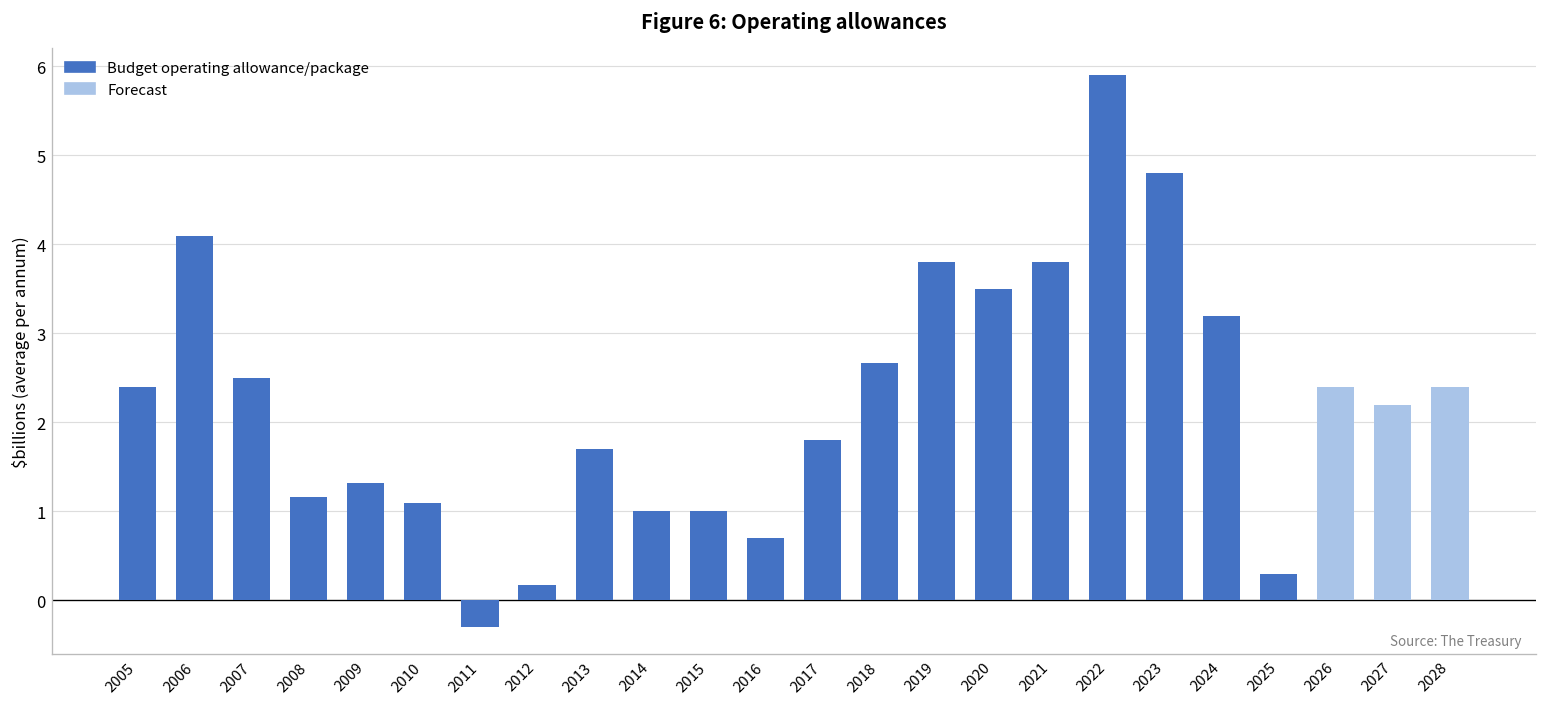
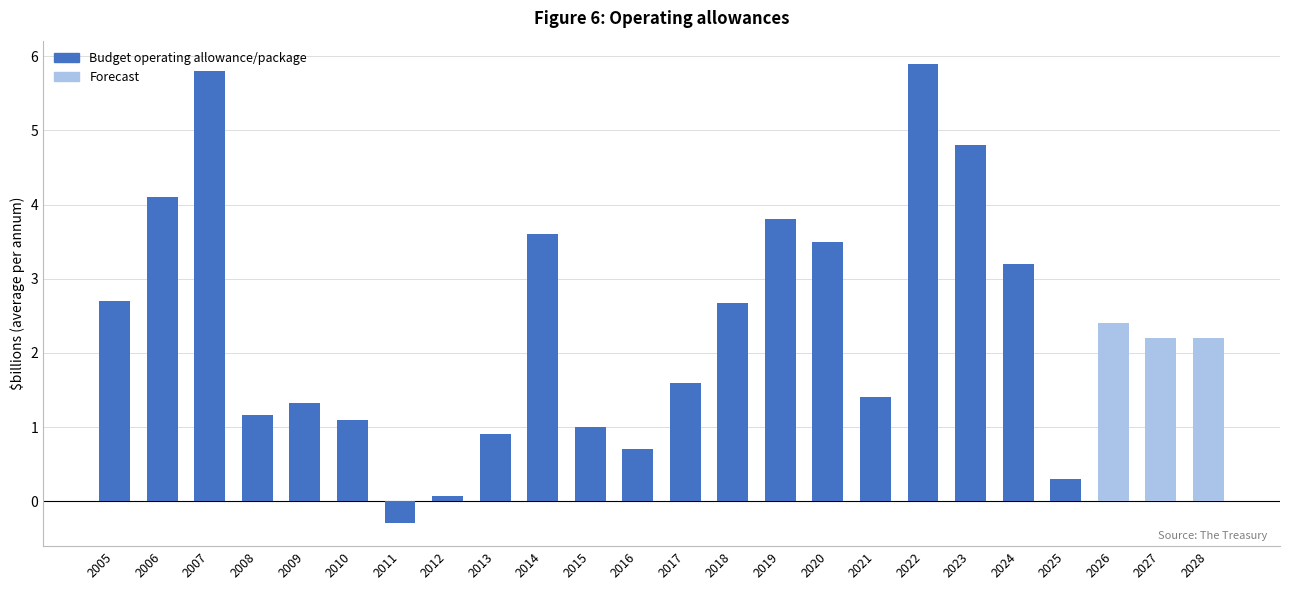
  {
    "Budget operating allowance/package": {
-     "2005": 2.4,
+     "2005": 2.7,
      "2006": 4.1,
-     "2007": 2.5,
+     "2007": 5.8,
      "2008": 1.2,
      "2009": 1.3,
      "2010": 1.1,
      "2011": -0.3,
-     "2012": 0.2,
-     "2013": 1.7,
-     "2014": 1.0,
+     "2012": 0.1,
+     "2013": 0.9,
+     "2014": 3.6,
      "2015": 1.0,
      "2016": 0.7,
-     "2017": 1.8,
+     "2017": 1.6,
      "2018": 2.7,
      "2019": 3.8,
      "2020": 3.5,
-     "2021": 3.8,
+     "2021": 1.4,
      "2022": 5.9,
      "2023": 4.8,
      "2024": 3.2,
      "2025": 0.3
    },
    "Forecast": {
      "2026": 2.4,
      "2027": 2.2,
-     "2028": 2.4
+     "2028": 2.2
    }
  }
